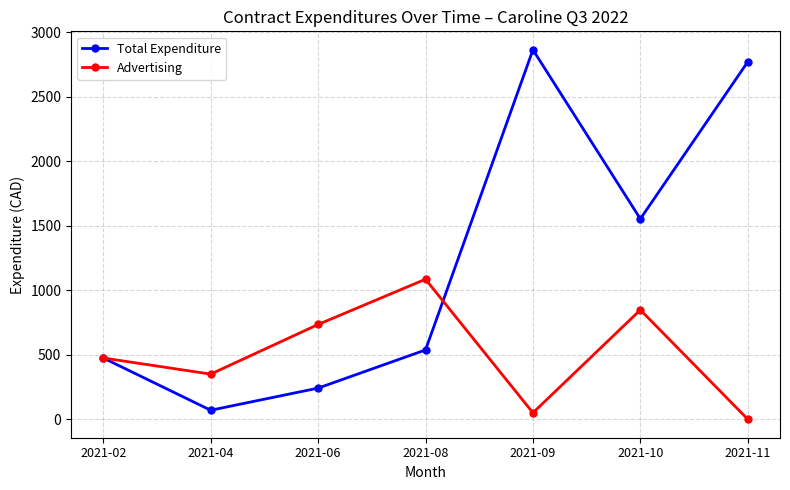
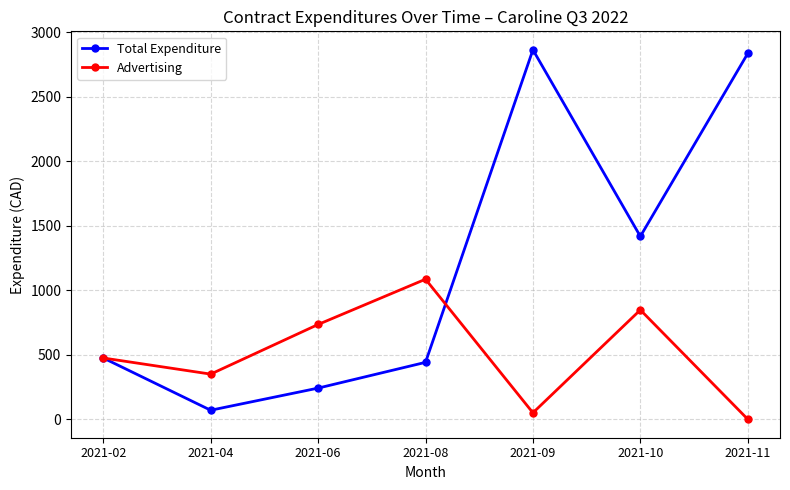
  {
    "Total Expenditure": {
      "2021-04": 70,
      "2021-06": 240,
-     "2021-08": 540,
+     "2021-08": 440,
      "2021-09": 2860,
-     "2021-10": 1550,
-     "2021-11": 2770
+     "2021-10": 1420,
+     "2021-11": 2840
    },
    "Advertising": {
      "2021-04": 350,
      "2021-06": 730,
      "2021-08": 1090,
      "2021-09": 50,
      "2021-10": 850,
      "2021-11": 0
    }
  }
